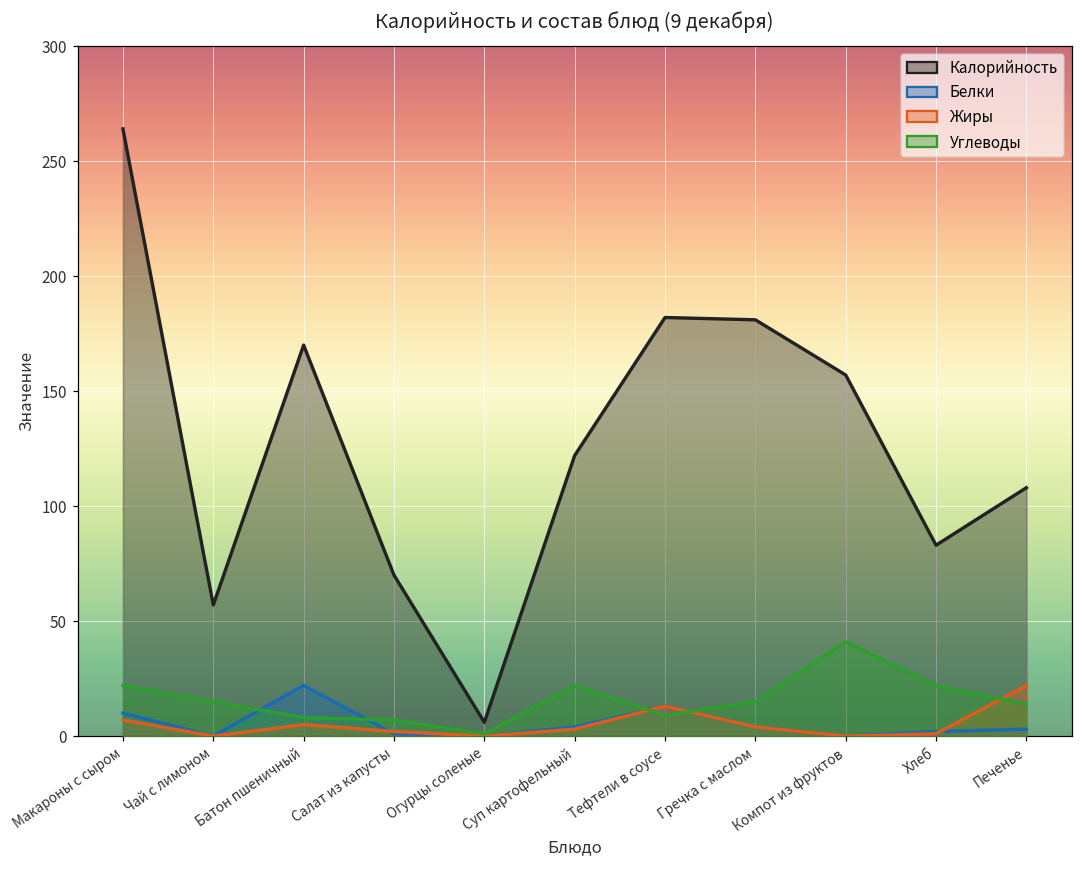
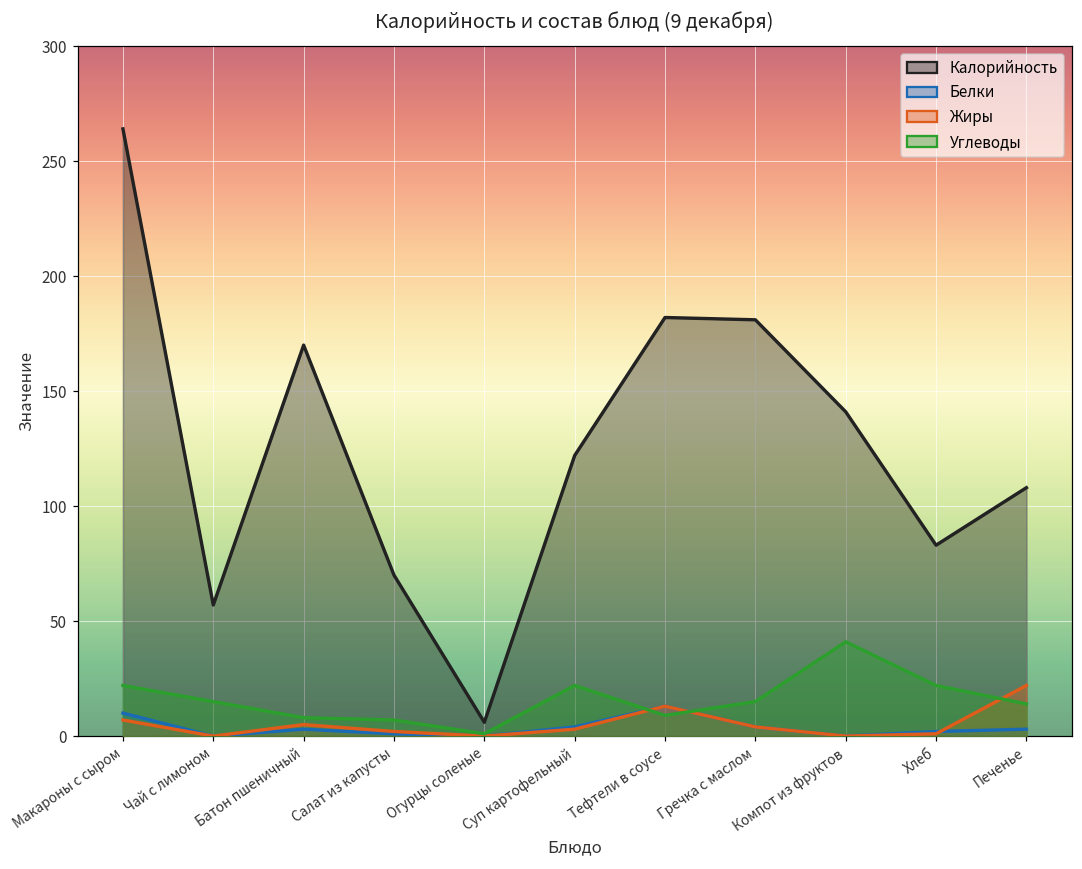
  {
    "Калорийность": {
      "Макароны с сыром": 264,
      "Чай с лимоном": 57,
      "Батон пшеничный": 170,
      "Салат из капусты": 70,
      "Огурцы соленые": 6,
      "Суп картофельный": 122,
      "Тефтели в соусе": 182,
      "Гречка с маслом": 181,
-     "Компот из фруктов": 157,
+     "Компот из фруктов": 141,
      "Хлеб": 83,
      "Печенье": 108
    },
    "Белки": {
      "Макароны с сыром": 10,
-     "Батон пшеничный": 22,
+     "Батон пшеничный": 3,
      "Печенье": 3
    },
    "Жиры": {
      "Макароны с сыром": 7,
      "Батон пшеничный": 5,
      "Печенье": 22
    },
    "Углеводы": {
      "Макароны с сыром": 22,
      "Чай с лимоном": 15,
      "Батон пшеничный": 8,
      "Салат из капусты": 7,
      "Суп картофельный": 22,
      "Тефтели в соусе": 9,
      "Гречка с маслом": 15,
      "Компот из фруктов": 41,
      "Хлеб": 22,
      "Печенье": 14
    }
  }
